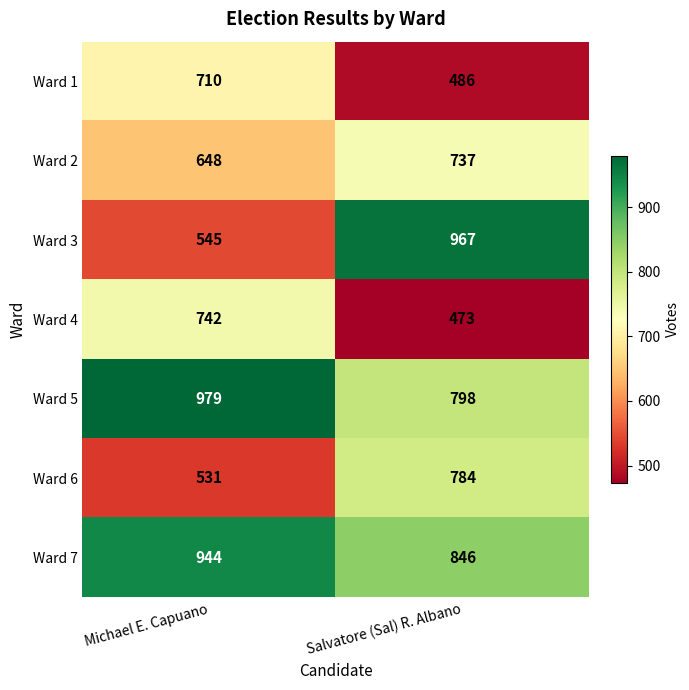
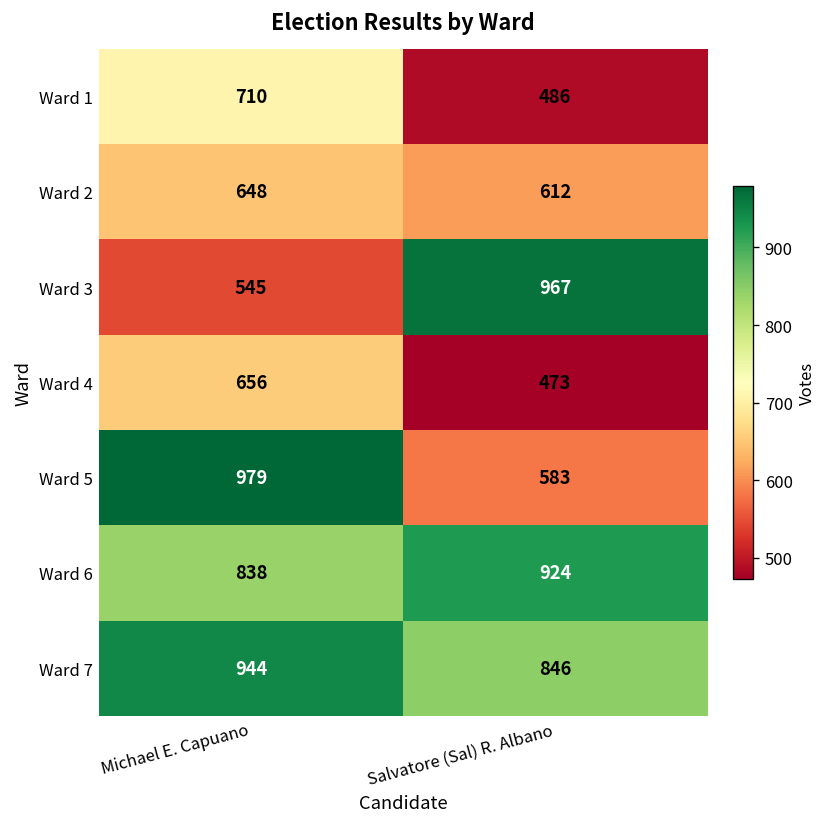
  {
    "Ward 1": {
      "Michael E. Capuano": 710,
      "Salvatore (Sal) R. Albano": 486
    },
    "Ward 2": {
      "Michael E. Capuano": 648,
-     "Salvatore (Sal) R. Albano": 737
+     "Salvatore (Sal) R. Albano": 612
    },
    "Ward 3": {
      "Michael E. Capuano": 545,
      "Salvatore (Sal) R. Albano": 967
    },
    "Ward 4": {
-     "Michael E. Capuano": 742,
+     "Michael E. Capuano": 656,
      "Salvatore (Sal) R. Albano": 473
    },
    "Ward 5": {
      "Michael E. Capuano": 979,
-     "Salvatore (Sal) R. Albano": 798
+     "Salvatore (Sal) R. Albano": 583
    },
    "Ward 6": {
-     "Michael E. Capuano": 531,
-     "Salvatore (Sal) R. Albano": 784
+     "Michael E. Capuano": 838,
+     "Salvatore (Sal) R. Albano": 924
    },
    "Ward 7": {
      "Michael E. Capuano": 944,
      "Salvatore (Sal) R. Albano": 846
    }
  }
